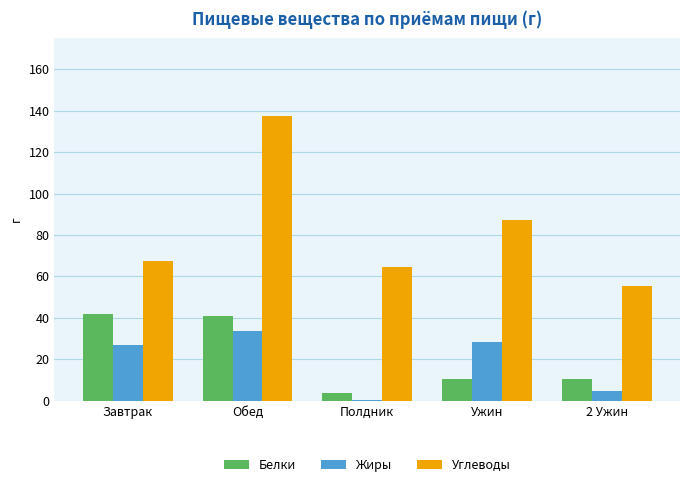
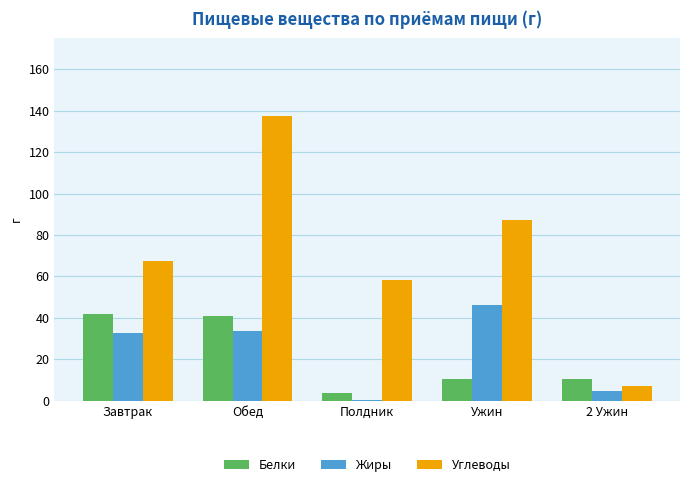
  {
    "Белки": {
      "Завтрак": 42,
      "Обед": 41,
      "Полдник": 4,
      "Ужин": 11,
      "2 Ужин": 11
    },
    "Жиры": {
-     "Завтрак": 27,
+     "Завтрак": 33,
      "Обед": 33,
-     "Ужин": 28,
+     "Ужин": 46,
      "2 Ужин": 5
    },
    "Углеводы": {
      "Завтрак": 67,
      "Обед": 137,
-     "Полдник": 65,
+     "Полдник": 58,
      "Ужин": 87,
-     "2 Ужин": 56
+     "2 Ужин": 7
    }
  }
